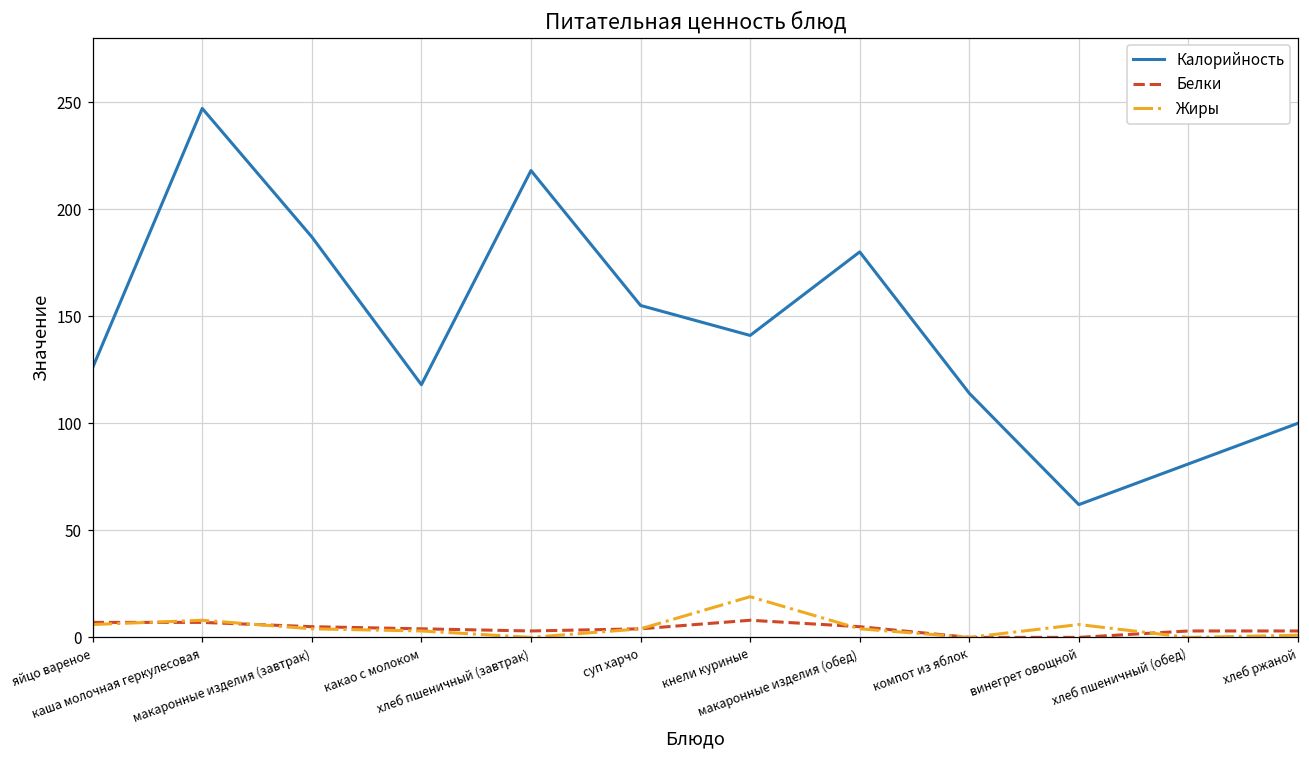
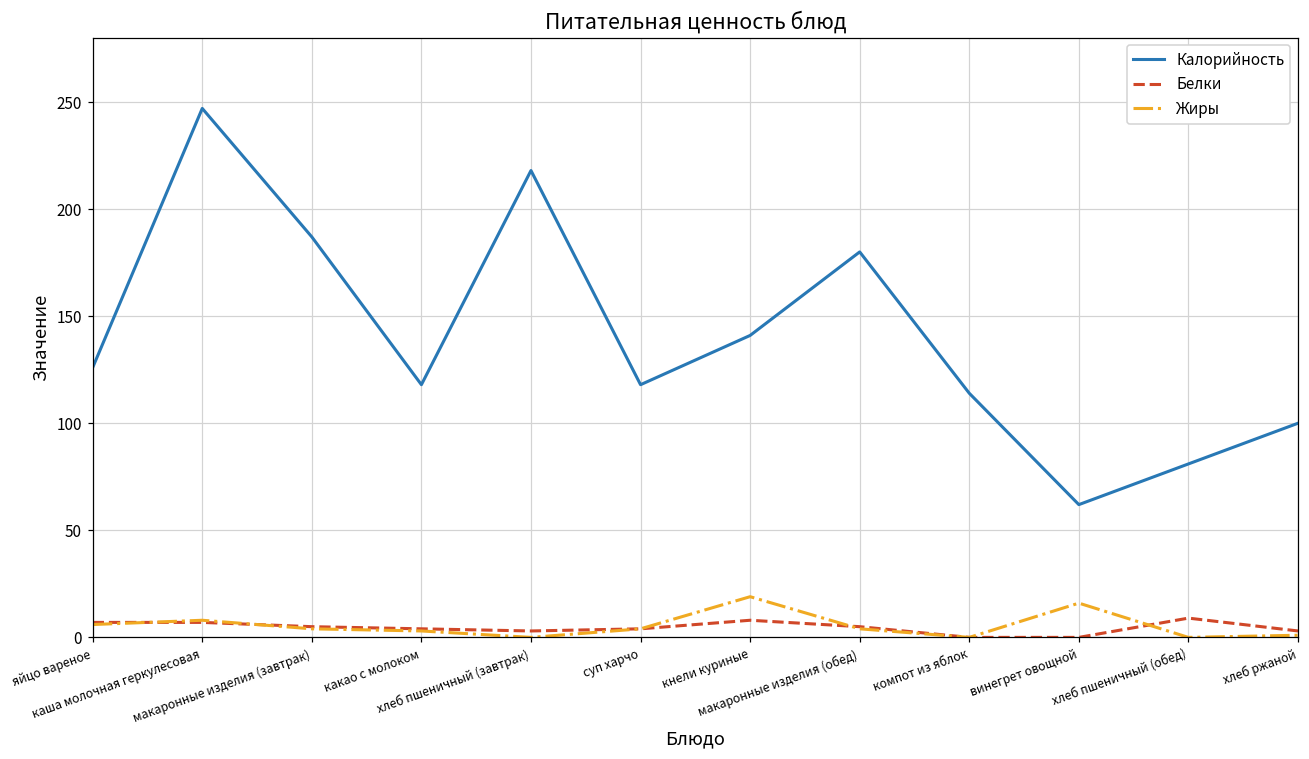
  {
    "Калорийность": {
      "яйцо вареное": 126,
      "каша молочная геркулесовая": 247,
      "макаронные изделия (завтрак)": 187,
      "какао с молоком": 118,
      "хлеб пшеничный (завтрак)": 218,
-     "суп харчо": 155,
+     "суп харчо": 118,
      "кнели куриные": 141,
      "макаронные изделия (обед)": 180,
      "компот из яблок": 114,
      "винегрет овощной": 62,
      "хлеб пшеничный (обед)": 81,
      "хлеб ржаной": 100
    },
    "Белки": {
      "хлеб пшеничный (завтрак)": 3,
      "кнели куриные": 8,
      "винегрет овощной": 0,
-     "хлеб пшеничный (обед)": 3,
+     "хлеб пшеничный (обед)": 9,
      "хлеб ржаной": 3
    },
    "Жиры": {
      "хлеб пшеничный (завтрак)": 0,
      "кнели куриные": 19,
-     "винегрет овощной": 6,
+     "винегрет овощной": 16,
      "хлеб пшеничный (обед)": 0,
      "хлеб ржаной": 1
    }
  }
